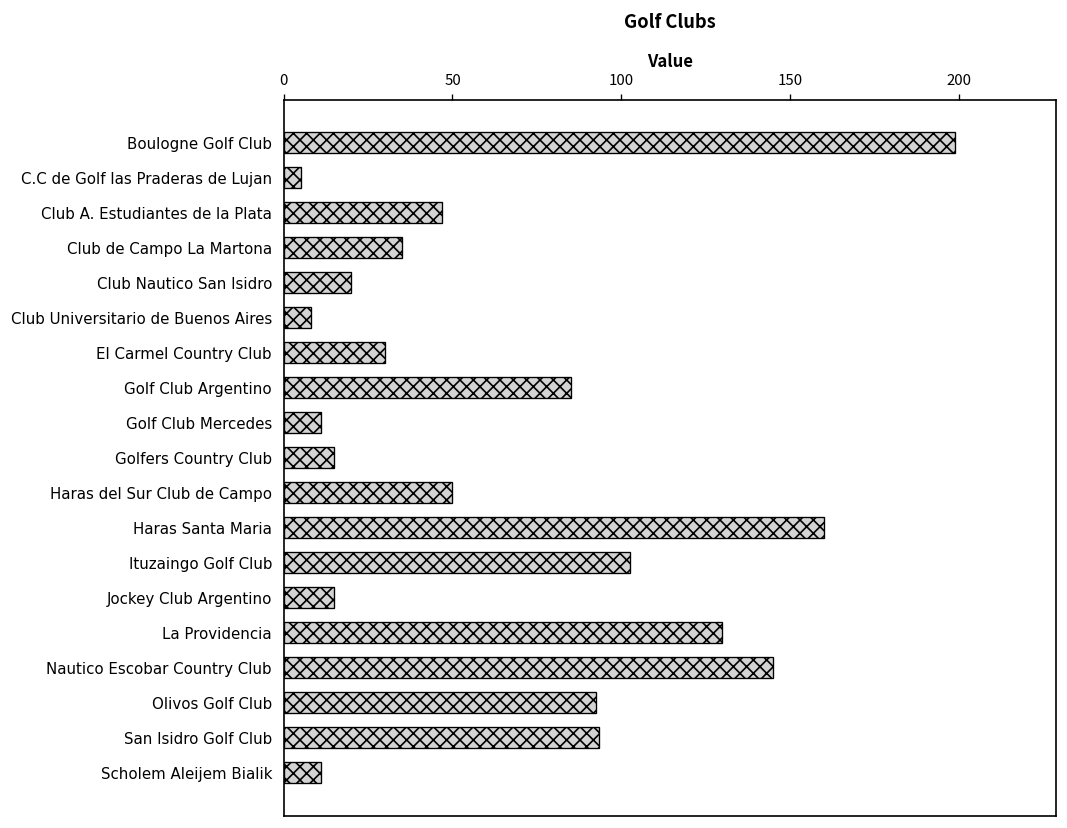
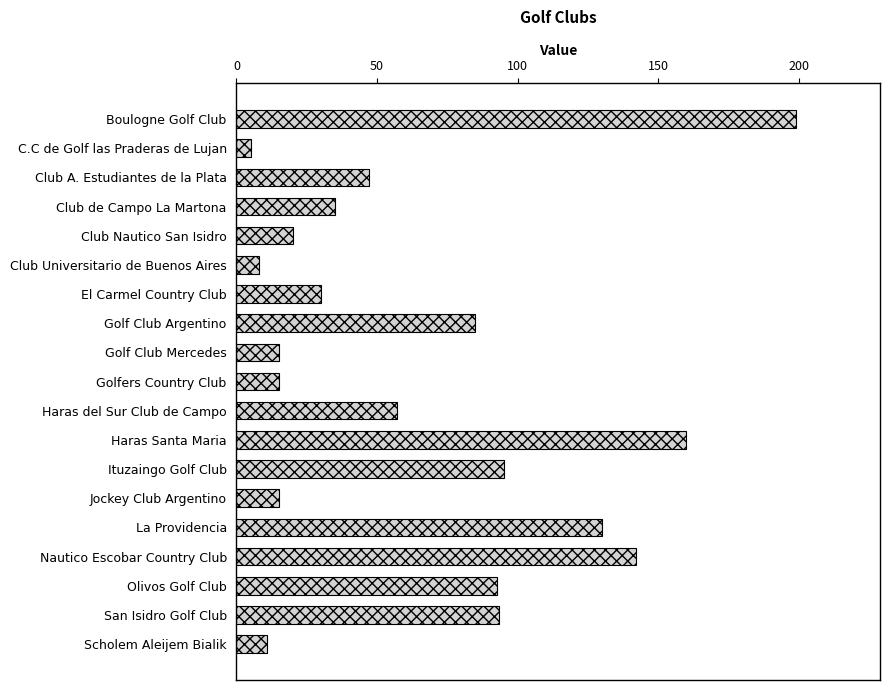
  {
    "Boulogne Golf Club": 199,
    "C.C de Golf las Praderas de Lujan": 5,
    "Club A. Estudiantes de la Plata": 47,
    "Club de Campo La Martona": 35,
    "Club Nautico San Isidro": 20,
    "Club Universitario de Buenos Aires": 8,
    "El Carmel Country Club": 30,
    "Golf Club Argentino": 85,
-   "Golf Club Mercedes": 11,
+   "Golf Club Mercedes": 15,
    "Golfers Country Club": 15,
-   "Haras del Sur Club de Campo": 50,
+   "Haras del Sur Club de Campo": 57,
    "Haras Santa Maria": 160,
-   "Ituzaingo Golf Club": 103,
+   "Ituzaingo Golf Club": 95,
    "Jockey Club Argentino": 15,
    "La Providencia": 130,
-   "Nautico Escobar Country Club": 145,
+   "Nautico Escobar Country Club": 142,
    "Olivos Golf Club": 93,
    "San Isidro Golf Club": 94,
    "Scholem Aleijem Bialik": 11
  }
